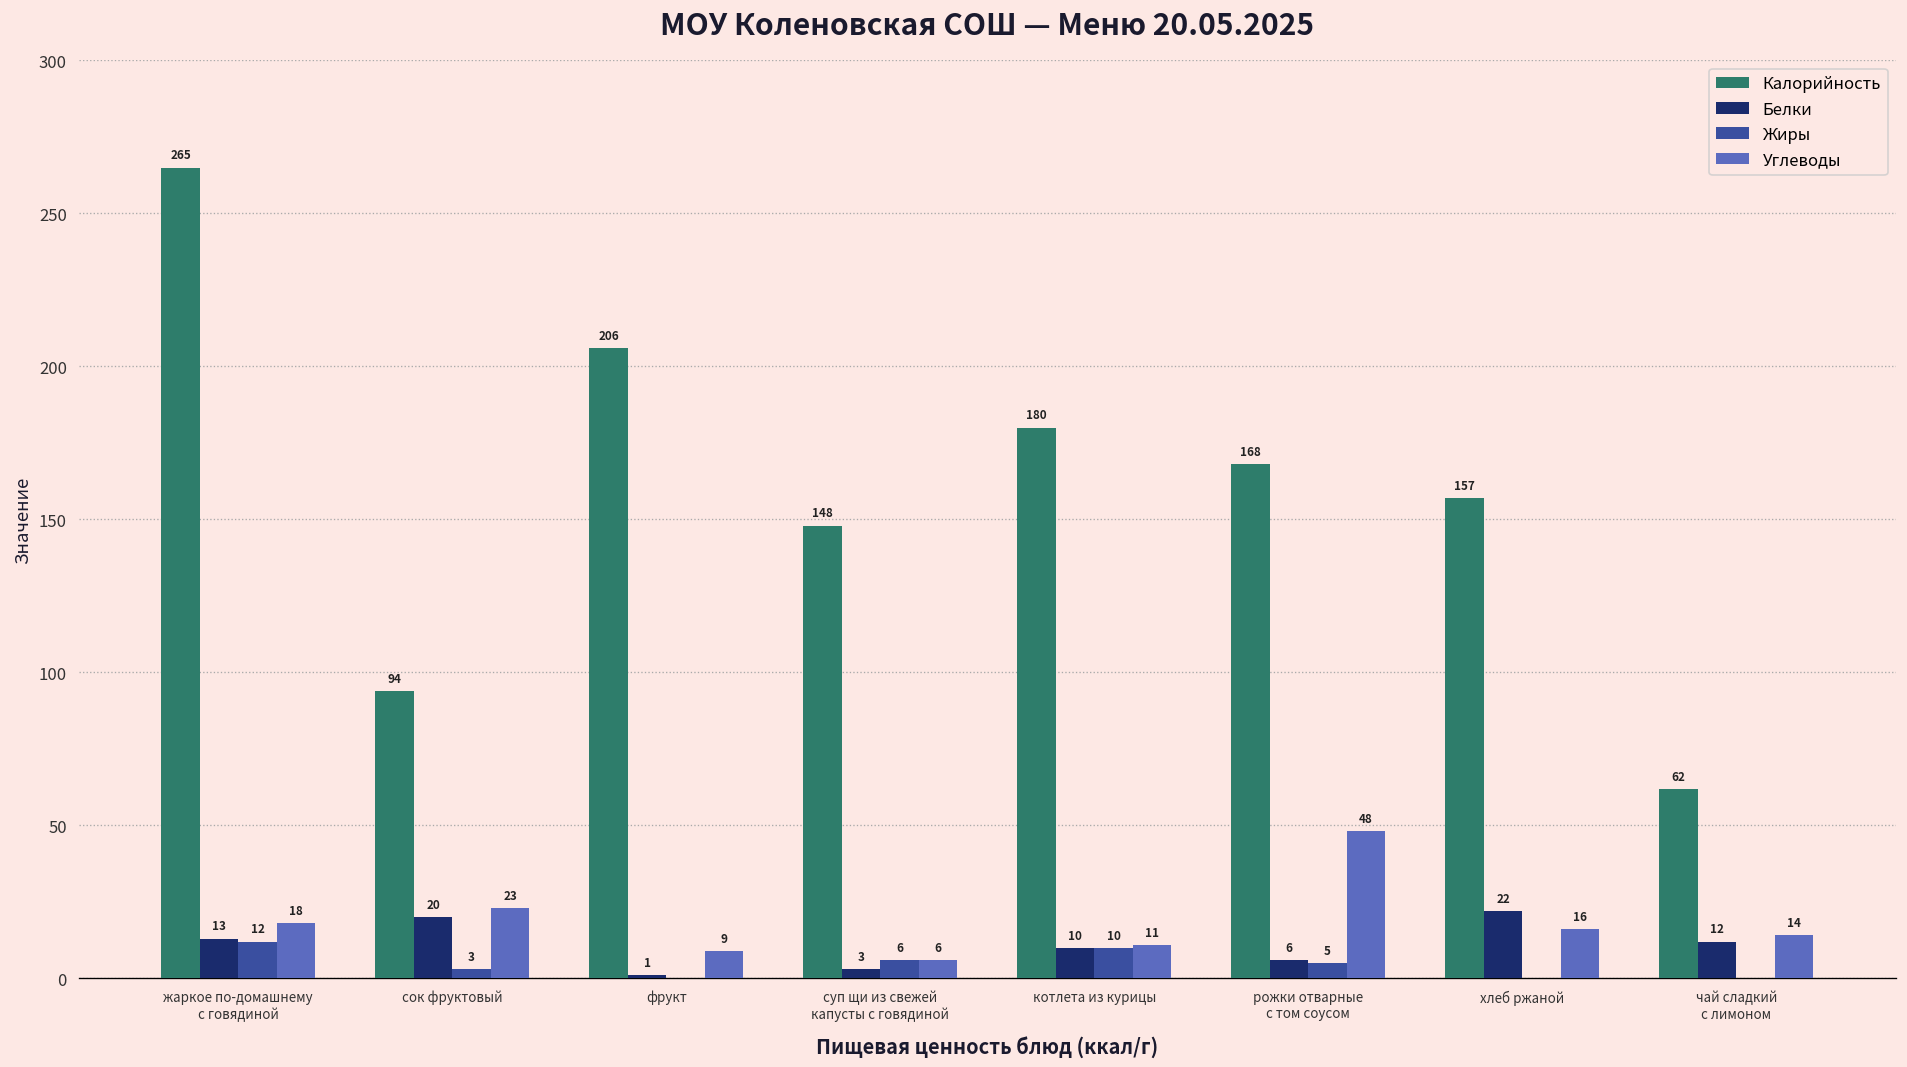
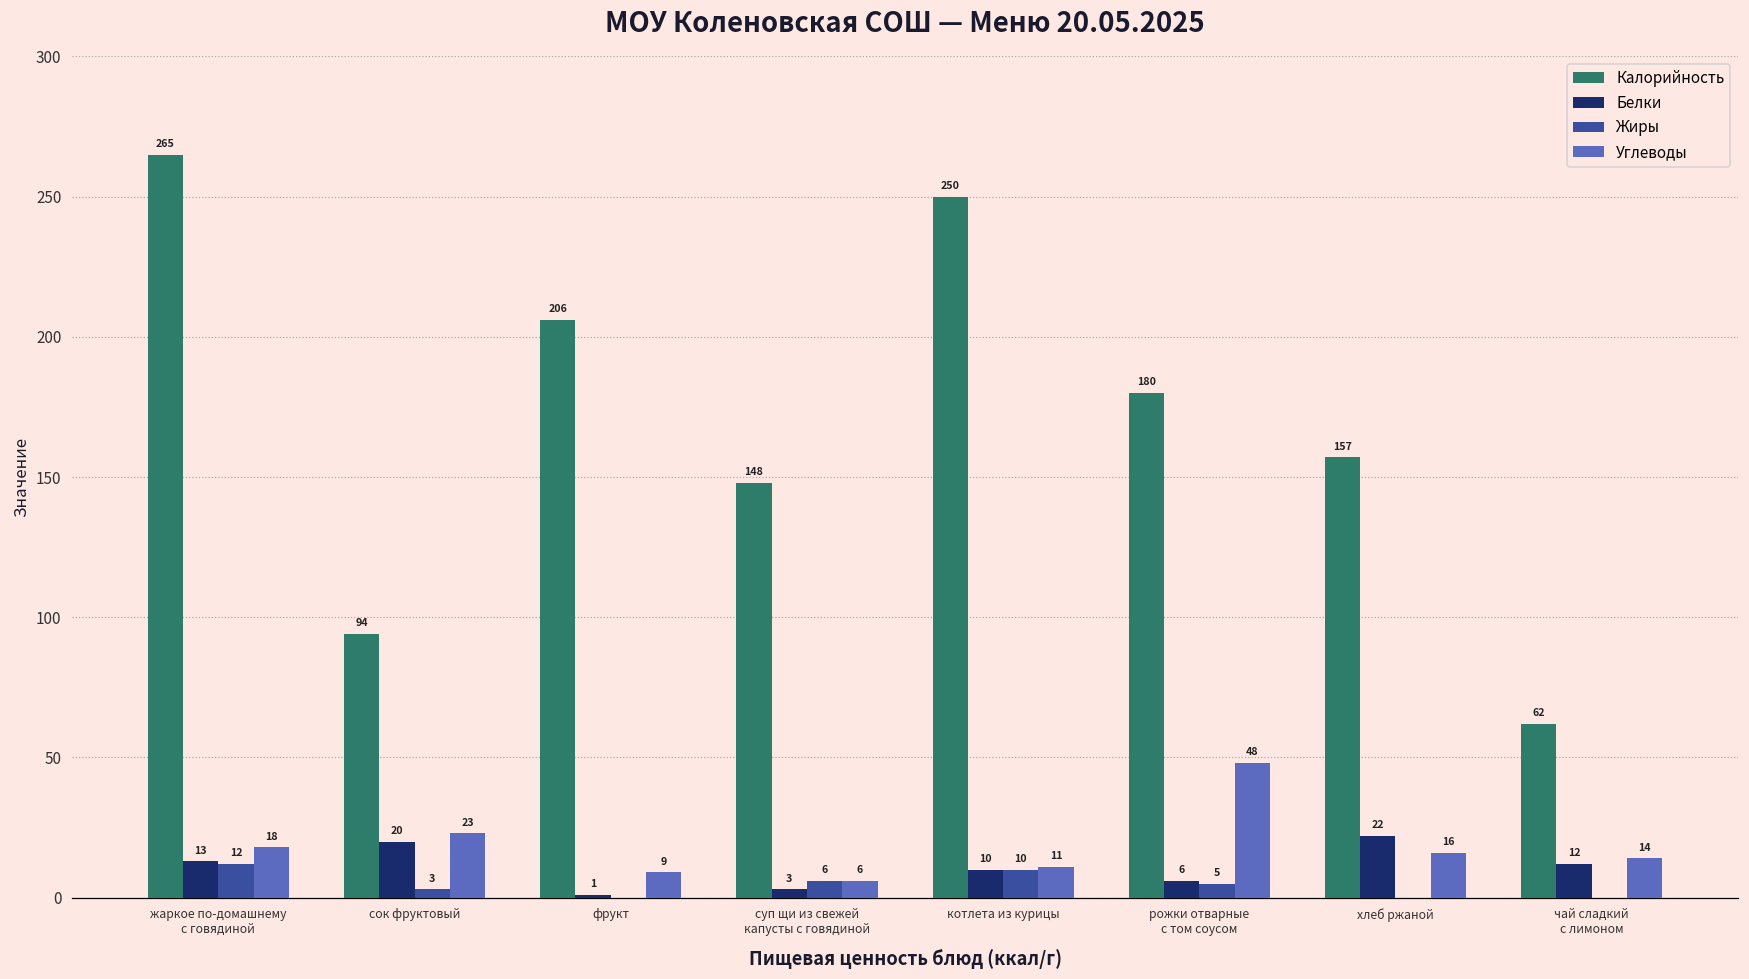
  {
    "Калорийность": {
      "жаркое по-домашнему с говядиной": 265,
      "сок фруктовый": 94,
      "фрукт": 206,
      "суп щи из свежей капусты с говядиной": 148,
-     "котлета из курицы": 180,
-     "рожки отварные с том соусом": 168,
+     "котлета из курицы": 250,
+     "рожки отварные с том соусом": 180,
      "хлеб ржаной": 157,
      "чай сладкий с лимоном": 62
    },
    "Белки": {
      "жаркое по-домашнему с говядиной": 13,
      "сок фруктовый": 20,
      "фрукт": 1,
      "суп щи из свежей капусты с говядиной": 3,
      "котлета из курицы": 10,
      "рожки отварные с том соусом": 6,
      "хлеб ржаной": 22,
      "чай сладкий с лимоном": 12
    }
  }
